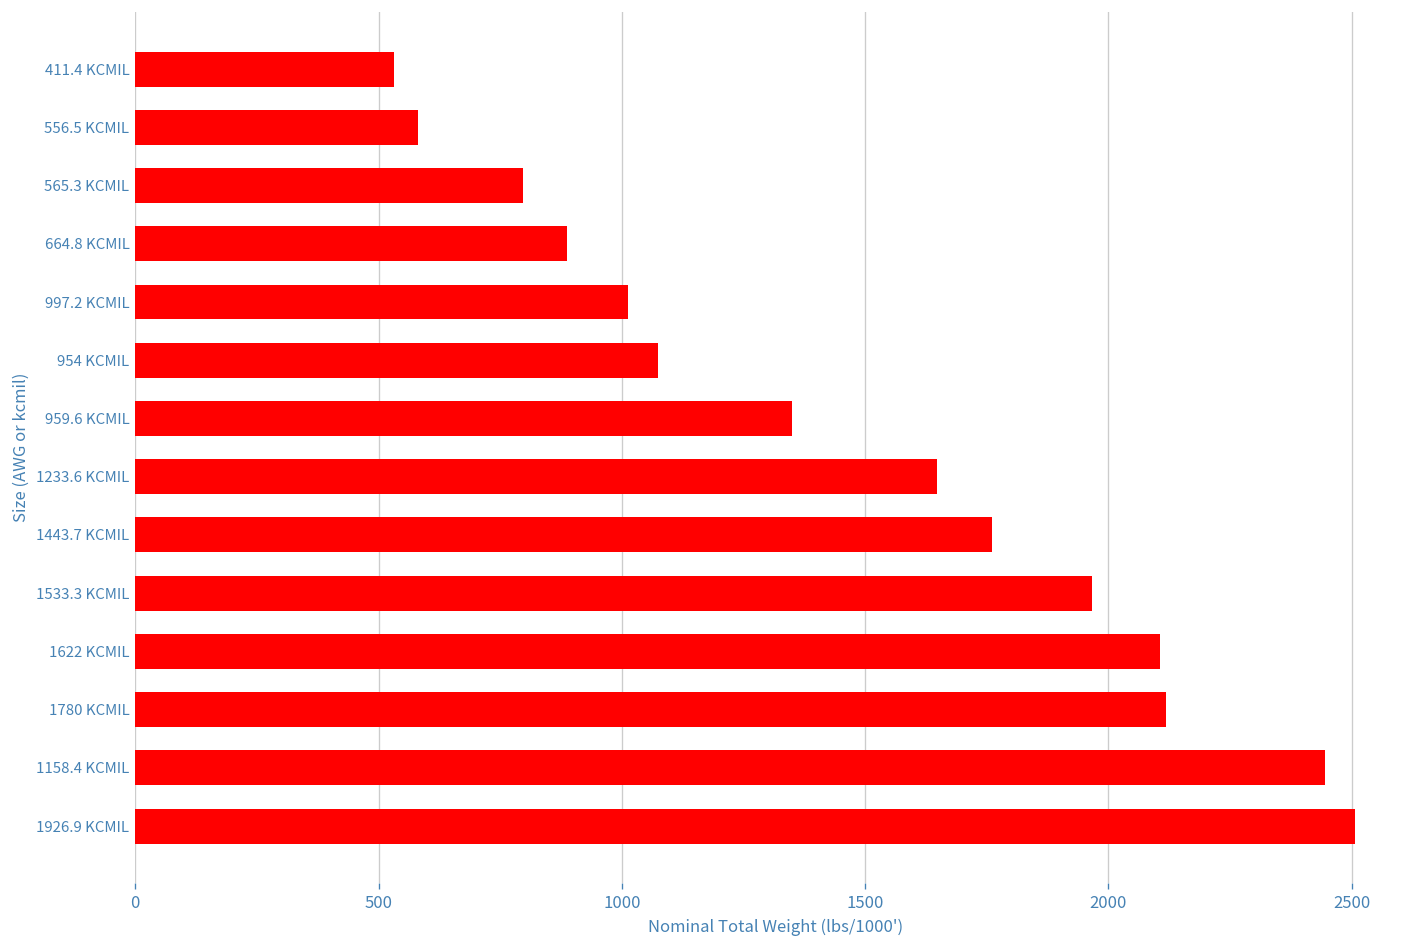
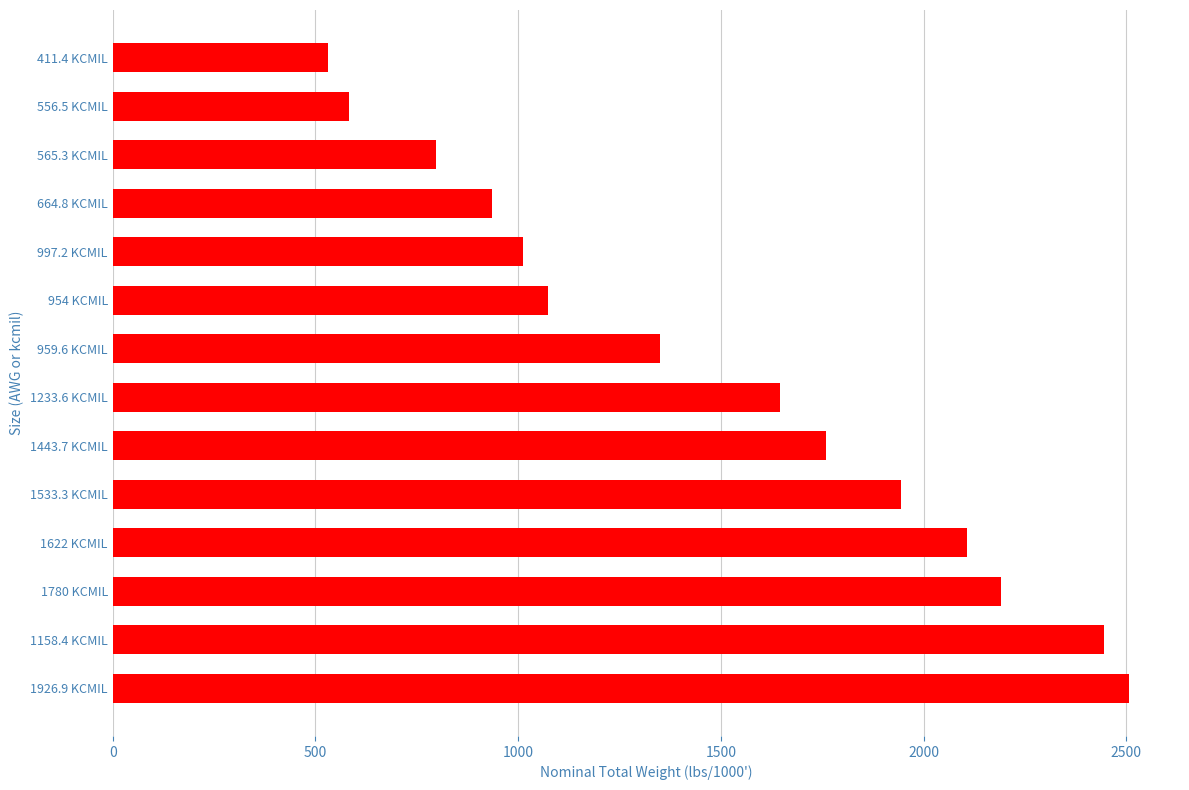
  {
    "411.4 KCMIL": 530,
    "556.5 KCMIL": 580,
    "565.3 KCMIL": 800,
-   "664.8 KCMIL": 890,
+   "664.8 KCMIL": 940,
    "997.2 KCMIL": 1010,
    "954 KCMIL": 1070,
    "959.6 KCMIL": 1350,
    "1233.6 KCMIL": 1650,
    "1443.7 KCMIL": 1760,
-   "1533.3 KCMIL": 1970,
+   "1533.3 KCMIL": 1950,
    "1622 KCMIL": 2110,
-   "1780 KCMIL": 2120,
+   "1780 KCMIL": 2190,
    "1158.4 KCMIL": 2450,
    "1926.9 KCMIL": 2510
  }
